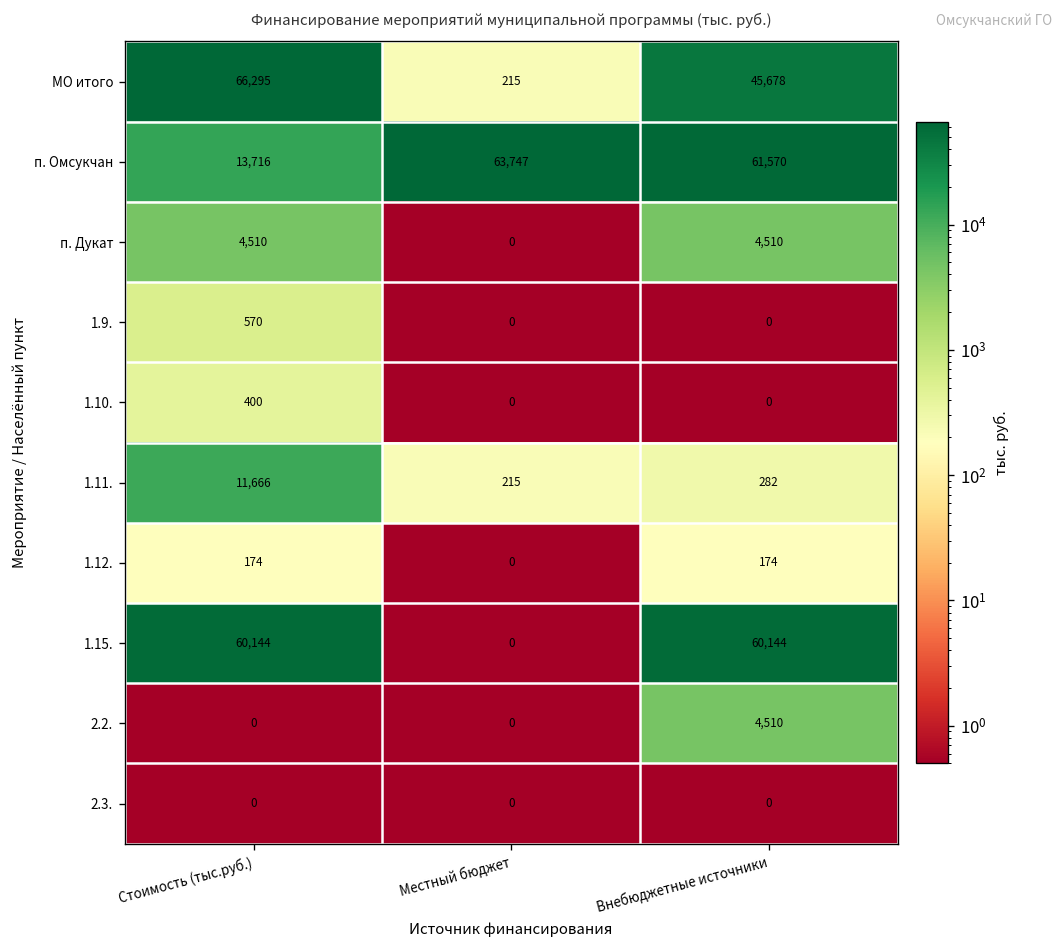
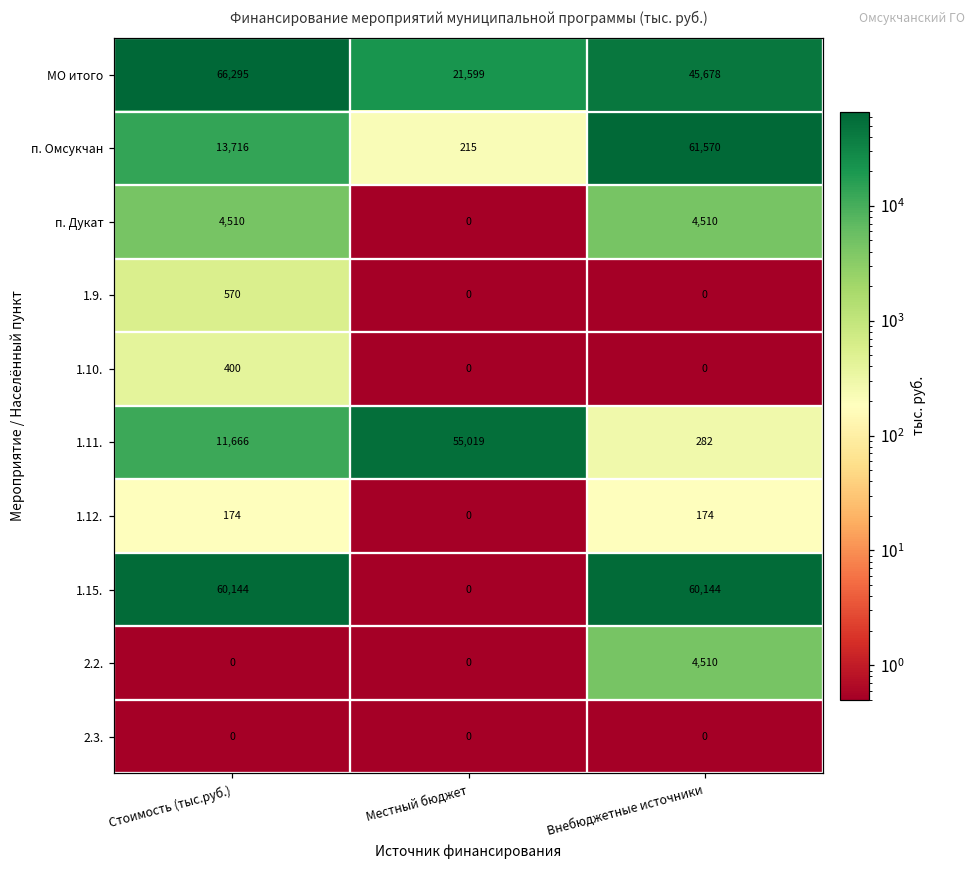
  {
    "МО итого": {
      "Стоимость (тыс.руб.)": "66,295",
-     "Местный бюджет": "215",
+     "Местный бюджет": "21,599",
      "Внебюджетные источники": "45,678"
    },
    "п. Омсукчан": {
      "Стоимость (тыс.руб.)": "13,716",
-     "Местный бюджет": "63,747",
+     "Местный бюджет": "215",
      "Внебюджетные источники": "61,570"
    },
    "п. Дукат": {
      "Стоимость (тыс.руб.)": "4,510",
      "Местный бюджет": "0",
      "Внебюджетные источники": "4,510"
    },
    "1.9.": {
      "Стоимость (тыс.руб.)": "570",
      "Местный бюджет": "0",
      "Внебюджетные источники": "0"
    },
    "1.10.": {
      "Стоимость (тыс.руб.)": "400",
      "Местный бюджет": "0",
      "Внебюджетные источники": "0"
    },
    "1.11.": {
      "Стоимость (тыс.руб.)": "11,666",
-     "Местный бюджет": "215",
+     "Местный бюджет": "55,019",
      "Внебюджетные источники": "282"
    },
    "1.12.": {
      "Стоимость (тыс.руб.)": "174",
      "Местный бюджет": "0",
      "Внебюджетные источники": "174"
    },
    "1.15.": {
      "Стоимость (тыс.руб.)": "60,144",
      "Местный бюджет": "0",
      "Внебюджетные источники": "60,144"
    },
    "2.2.": {
      "Стоимость (тыс.руб.)": "0",
      "Местный бюджет": "0",
      "Внебюджетные источники": "4,510"
    },
    "2.3.": {
      "Стоимость (тыс.руб.)": "0",
      "Местный бюджет": "0",
      "Внебюджетные источники": "0"
    }
  }
